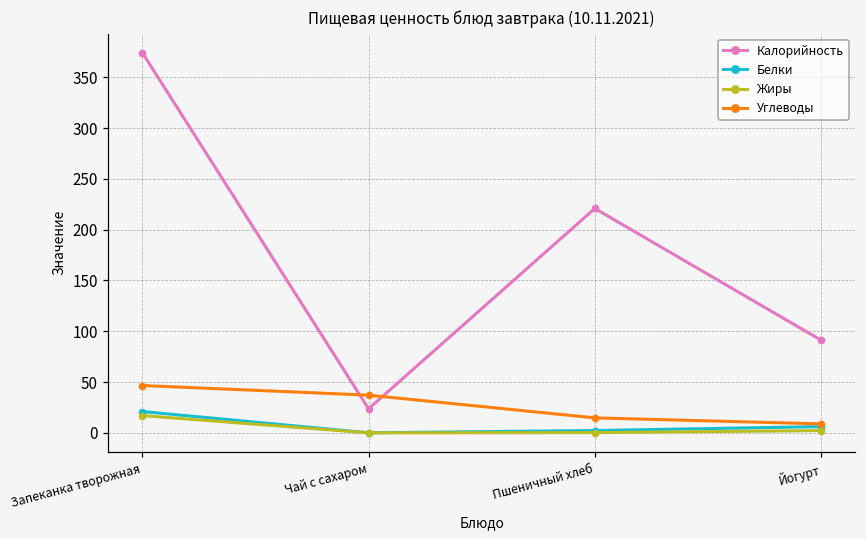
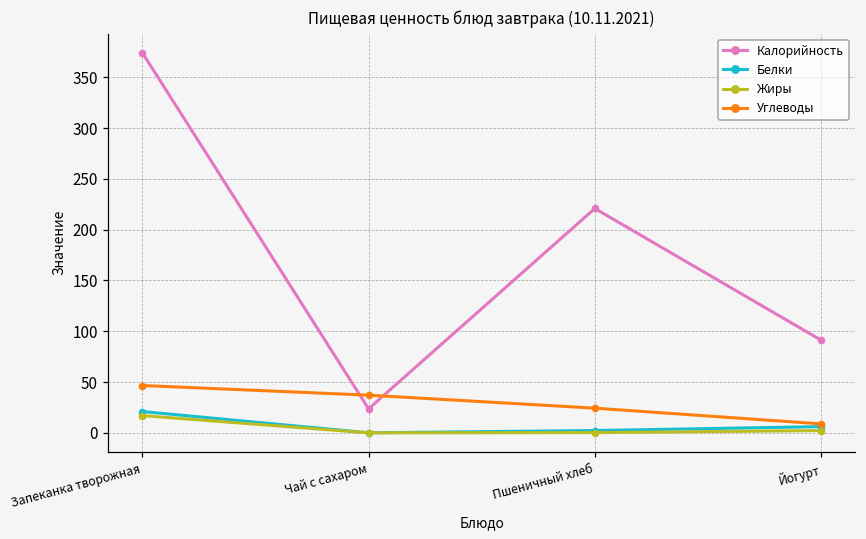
  {
    "Калорийность": {
      "Запеканка творожная": 370,
      "Чай с сахаром": 20,
      "Пшеничный хлеб": 220,
      "Йогурт": 90
    },
    "Белки": {
      "Запеканка творожная": 20
    },
    "Жиры": {
      "Запеканка творожная": 20,
      "Йогурт": 0
    },
    "Углеводы": {
      "Запеканка творожная": 50,
      "Чай с сахаром": 40,
-     "Пшеничный хлеб": 10
+     "Пшеничный хлеб": 20
    }
  }
